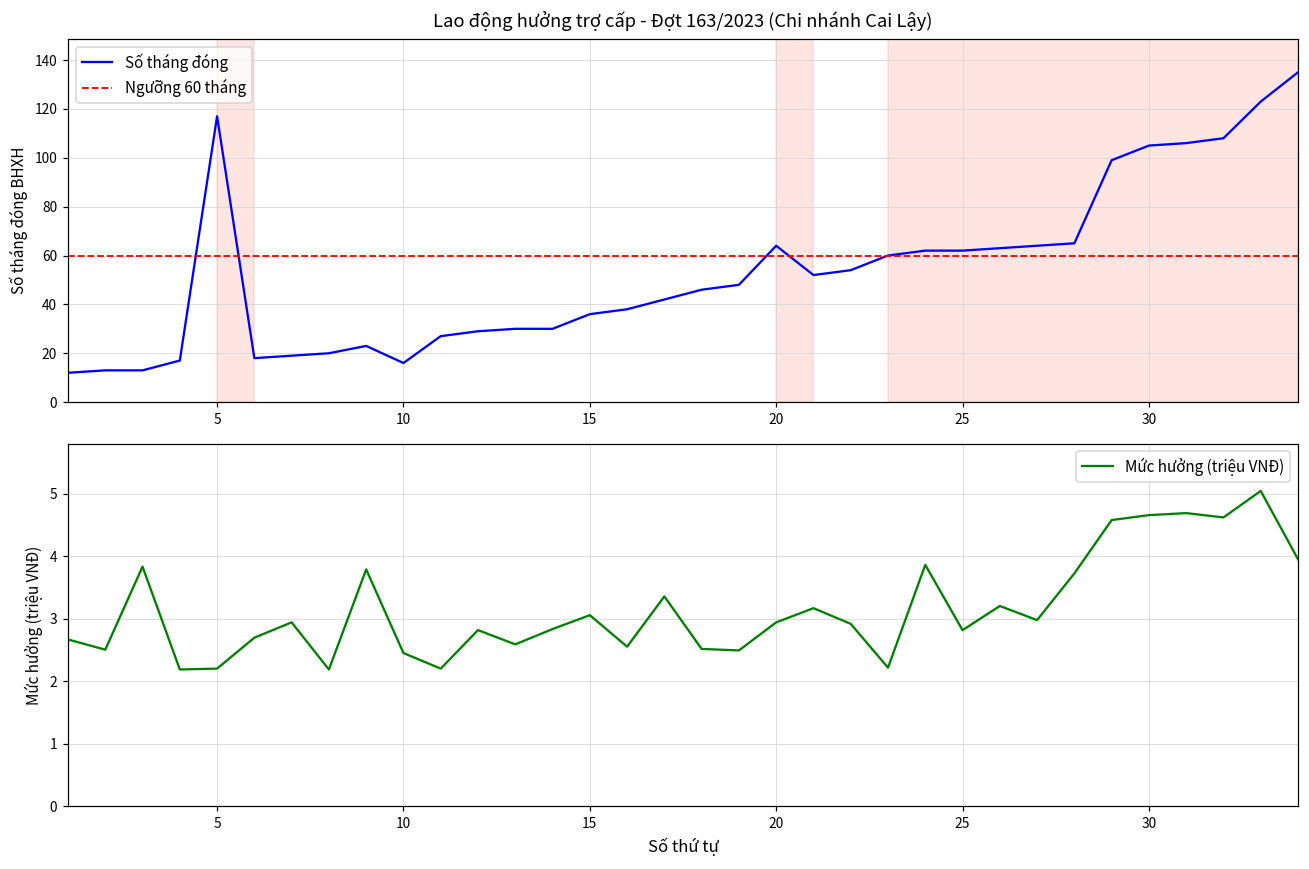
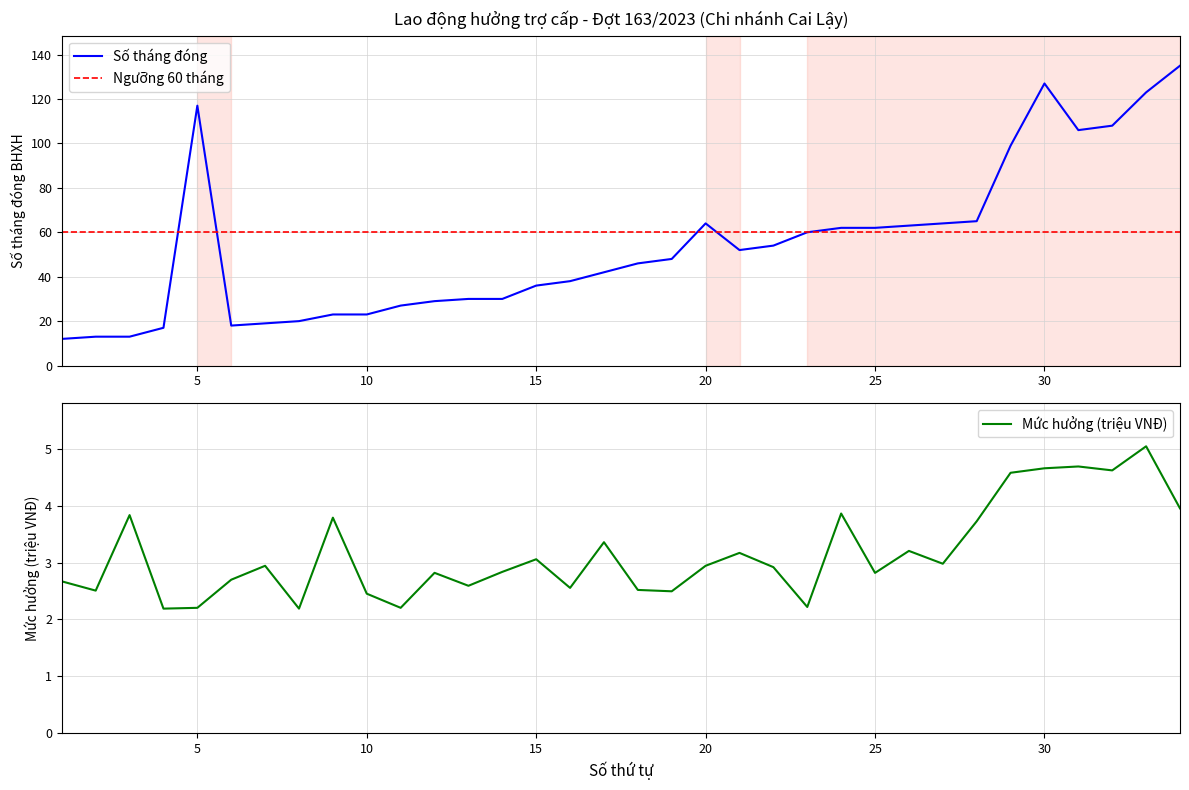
  {
    "Lao động hưởng trợ cấp - Đợt 163/2023 (Chi nhánh Cai Lậy)": {
      "5": 117,
-     "10": 16,
+     "10": 23,
      "15": 36,
      "20": 64,
      "25": 62,
-     "30": 105
+     "30": 127
    }
  }
